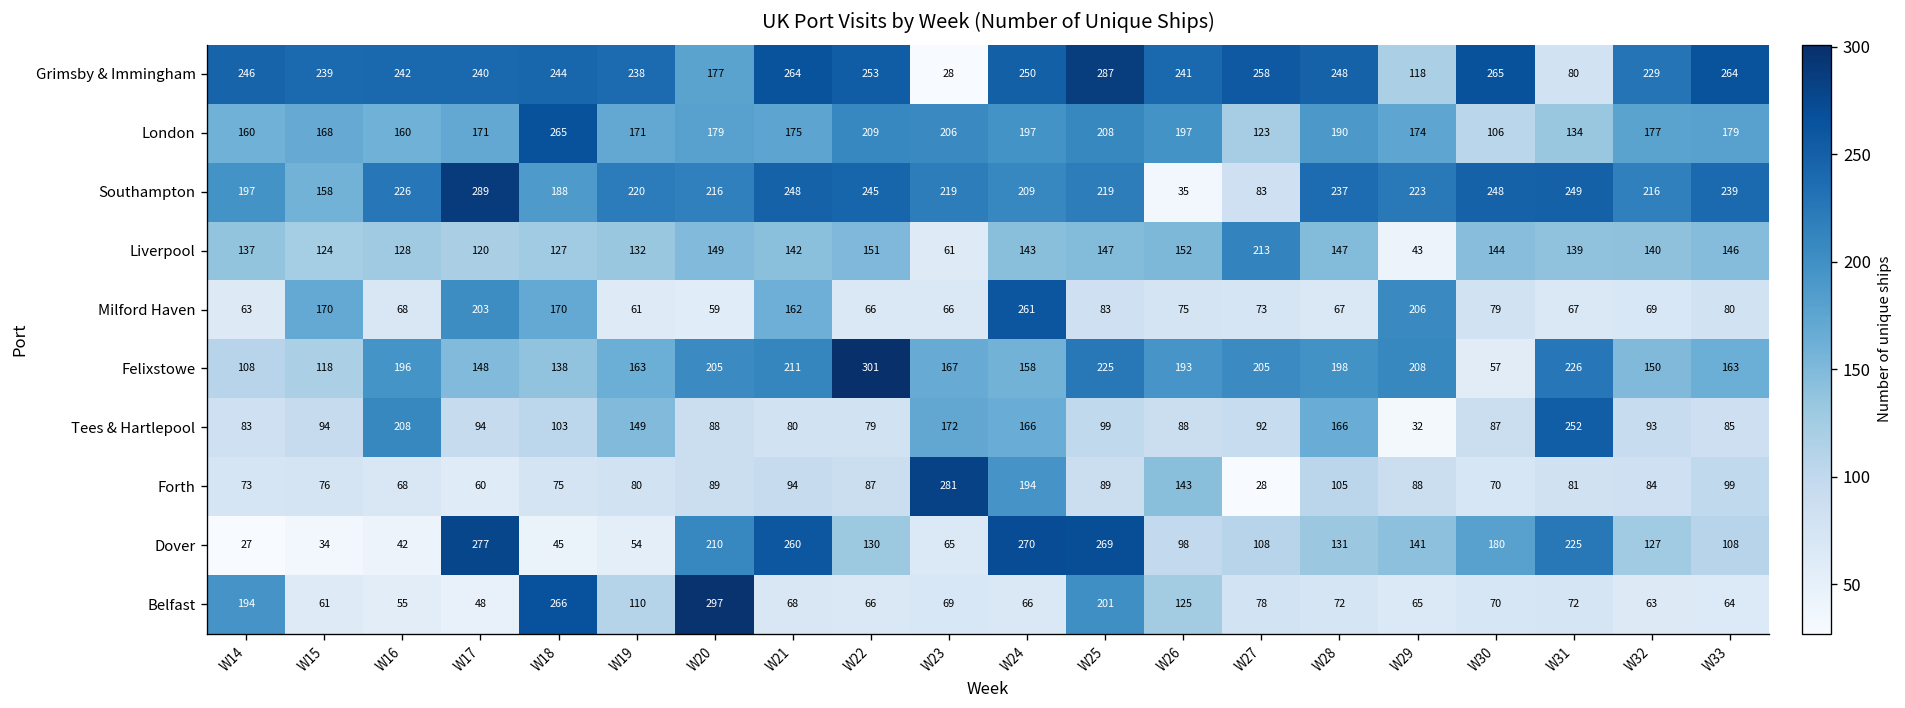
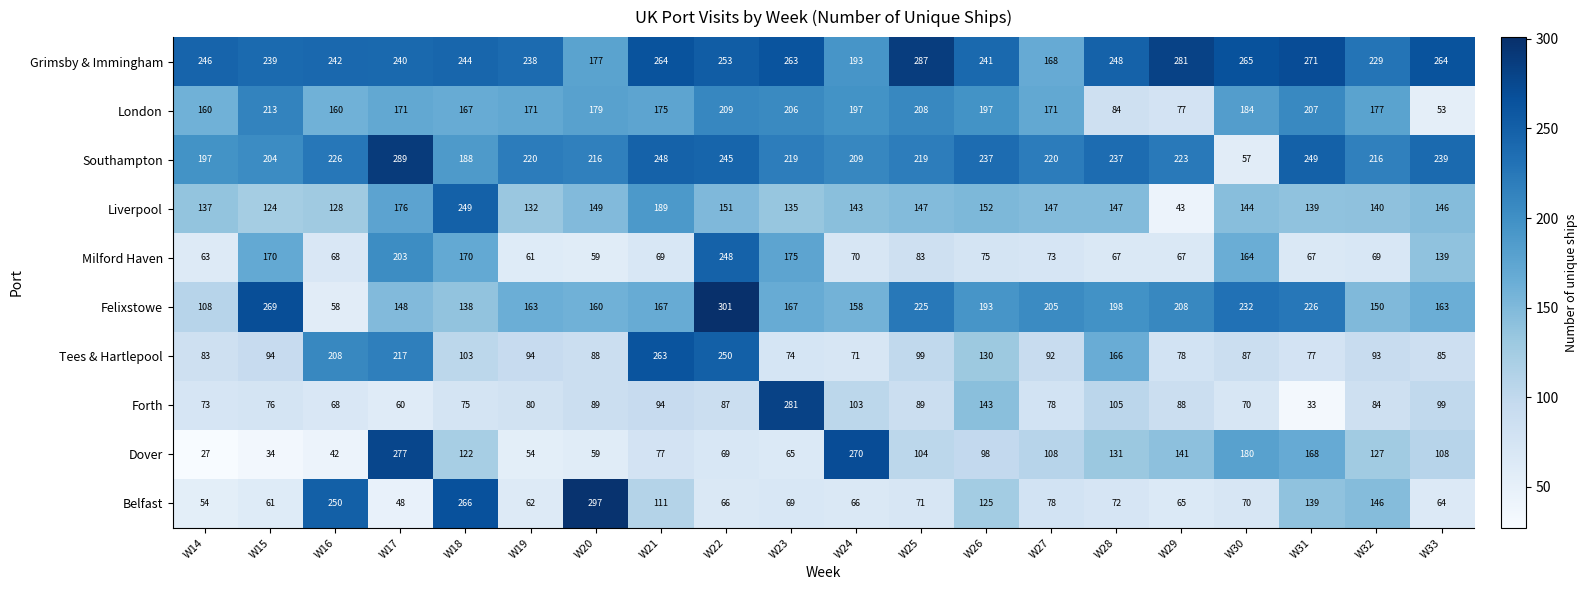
  {
    "Grimsby & Immingham": {
      "W14": 246,
      "W15": 239,
      "W16": 242,
      "W17": 240,
      "W18": 244,
      "W19": 238,
      "W20": 177,
      "W21": 264,
      "W22": 253,
-     "W23": 28,
-     "W24": 250,
+     "W23": 263,
+     "W24": 193,
      "W25": 287,
      "W26": 241,
-     "W27": 258,
+     "W27": 168,
      "W28": 248,
-     "W29": 118,
+     "W29": 281,
      "W30": 265,
-     "W31": 80,
+     "W31": 271,
      "W32": 229,
      "W33": 264
    },
    "London": {
      "W14": 160,
-     "W15": 168,
+     "W15": 213,
      "W16": 160,
      "W17": 171,
-     "W18": 265,
+     "W18": 167,
      "W19": 171,
      "W20": 179,
      "W21": 175,
      "W22": 209,
      "W23": 206,
      "W24": 197,
      "W25": 208,
      "W26": 197,
-     "W27": 123,
-     "W28": 190,
-     "W29": 174,
-     "W30": 106,
-     "W31": 134,
+     "W27": 171,
+     "W28": 84,
+     "W29": 77,
+     "W30": 184,
+     "W31": 207,
      "W32": 177,
-     "W33": 179
+     "W33": 53
    },
    "Southampton": {
      "W14": 197,
-     "W15": 158,
+     "W15": 204,
      "W16": 226,
      "W17": 289,
      "W18": 188,
      "W19": 220,
      "W20": 216,
      "W21": 248,
      "W22": 245,
      "W23": 219,
      "W24": 209,
      "W25": 219,
-     "W26": 35,
-     "W27": 83,
+     "W26": 237,
+     "W27": 220,
      "W28": 237,
      "W29": 223,
-     "W30": 248,
+     "W30": 57,
      "W31": 249,
      "W32": 216,
      "W33": 239
    },
    "Liverpool": {
      "W14": 137,
      "W15": 124,
      "W16": 128,
-     "W17": 120,
-     "W18": 127,
+     "W17": 176,
+     "W18": 249,
      "W19": 132,
      "W20": 149,
-     "W21": 142,
+     "W21": 189,
      "W22": 151,
-     "W23": 61,
+     "W23": 135,
      "W24": 143,
      "W25": 147,
      "W26": 152,
-     "W27": 213,
+     "W27": 147,
      "W28": 147,
      "W29": 43,
      "W30": 144,
      "W31": 139,
      "W32": 140,
      "W33": 146
    },
    "Milford Haven": {
      "W14": 63,
      "W15": 170,
      "W16": 68,
      "W17": 203,
      "W18": 170,
      "W19": 61,
      "W20": 59,
-     "W21": 162,
-     "W22": 66,
-     "W23": 66,
-     "W24": 261,
+     "W21": 69,
+     "W22": 248,
+     "W23": 175,
+     "W24": 70,
      "W25": 83,
      "W26": 75,
      "W27": 73,
      "W28": 67,
-     "W29": 206,
-     "W30": 79,
+     "W29": 67,
+     "W30": 164,
      "W31": 67,
      "W32": 69,
-     "W33": 80
+     "W33": 139
    },
    "Felixstowe": {
      "W14": 108,
-     "W15": 118,
-     "W16": 196,
+     "W15": 269,
+     "W16": 58,
      "W17": 148,
      "W18": 138,
      "W19": 163,
-     "W20": 205,
-     "W21": 211,
+     "W20": 160,
+     "W21": 167,
      "W22": 301,
      "W23": 167,
      "W24": 158,
      "W25": 225,
      "W26": 193,
      "W27": 205,
      "W28": 198,
      "W29": 208,
-     "W30": 57,
+     "W30": 232,
      "W31": 226,
      "W32": 150,
      "W33": 163
    },
    "Tees & Hartlepool": {
      "W14": 83,
      "W15": 94,
      "W16": 208,
-     "W17": 94,
+     "W17": 217,
      "W18": 103,
-     "W19": 149,
+     "W19": 94,
      "W20": 88,
-     "W21": 80,
-     "W22": 79,
-     "W23": 172,
-     "W24": 166,
+     "W21": 263,
+     "W22": 250,
+     "W23": 74,
+     "W24": 71,
      "W25": 99,
-     "W26": 88,
+     "W26": 130,
      "W27": 92,
      "W28": 166,
-     "W29": 32,
+     "W29": 78,
      "W30": 87,
-     "W31": 252,
+     "W31": 77,
      "W32": 93,
      "W33": 85
    },
    "Forth": {
      "W14": 73,
      "W15": 76,
      "W16": 68,
      "W17": 60,
      "W18": 75,
      "W19": 80,
      "W20": 89,
      "W21": 94,
      "W22": 87,
      "W23": 281,
-     "W24": 194,
+     "W24": 103,
      "W25": 89,
      "W26": 143,
-     "W27": 28,
+     "W27": 78,
      "W28": 105,
      "W29": 88,
      "W30": 70,
-     "W31": 81,
+     "W31": 33,
      "W32": 84,
      "W33": 99
    },
    "Dover": {
      "W14": 27,
      "W15": 34,
      "W16": 42,
      "W17": 277,
-     "W18": 45,
+     "W18": 122,
      "W19": 54,
-     "W20": 210,
-     "W21": 260,
-     "W22": 130,
+     "W20": 59,
+     "W21": 77,
+     "W22": 69,
      "W23": 65,
      "W24": 270,
-     "W25": 269,
+     "W25": 104,
      "W26": 98,
      "W27": 108,
      "W28": 131,
      "W29": 141,
      "W30": 180,
-     "W31": 225,
+     "W31": 168,
      "W32": 127,
      "W33": 108
    },
    "Belfast": {
-     "W14": 194,
+     "W14": 54,
      "W15": 61,
-     "W16": 55,
+     "W16": 250,
      "W17": 48,
      "W18": 266,
-     "W19": 110,
+     "W19": 62,
      "W20": 297,
-     "W21": 68,
+     "W21": 111,
      "W22": 66,
      "W23": 69,
      "W24": 66,
-     "W25": 201,
+     "W25": 71,
      "W26": 125,
      "W27": 78,
      "W28": 72,
      "W29": 65,
      "W30": 70,
-     "W31": 72,
-     "W32": 63,
+     "W31": 139,
+     "W32": 146,
      "W33": 64
    }
  }
